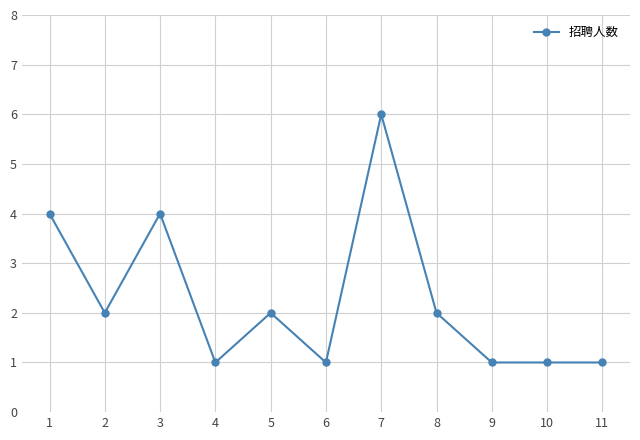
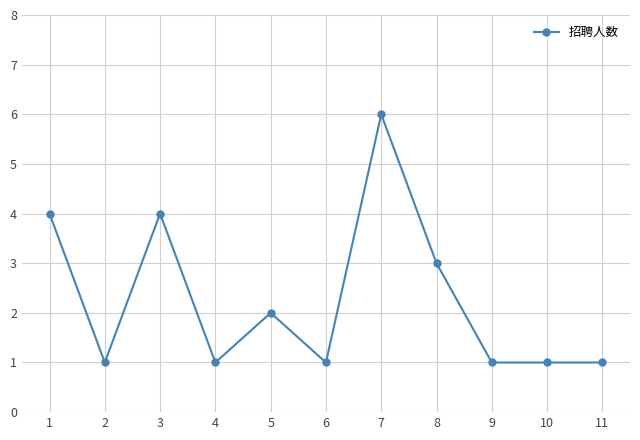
  {
    "1": 4,
-   "2": 2,
+   "2": 1,
    "3": 4,
    "4": 1,
    "5": 2,
    "6": 1,
    "7": 6,
-   "8": 2,
+   "8": 3,
    "9": 1,
    "10": 1,
    "11": 1
  }
